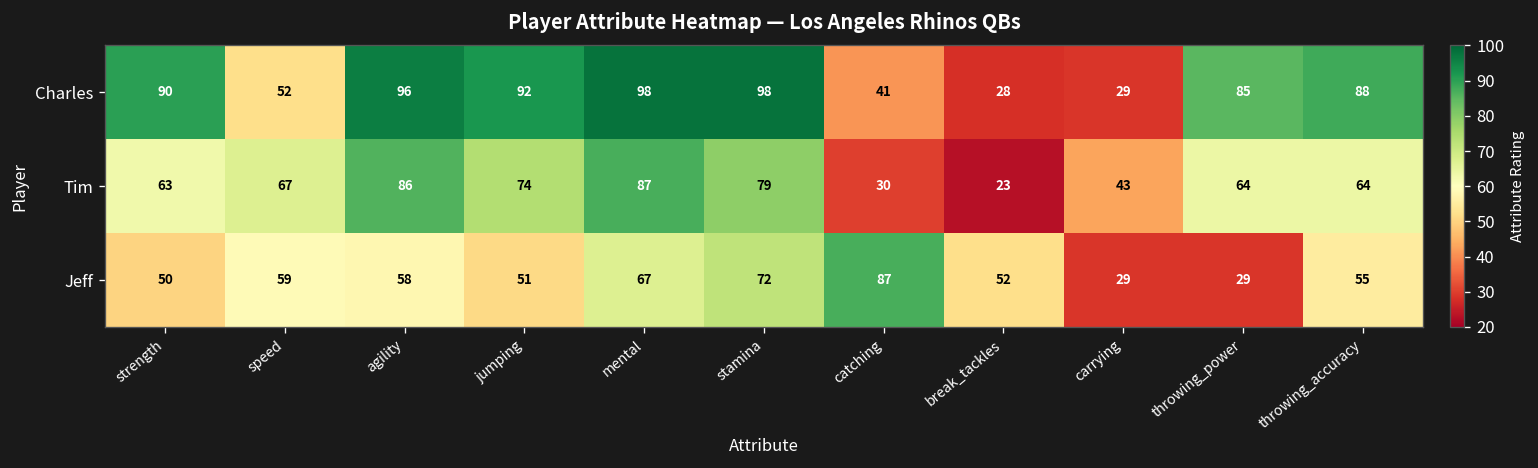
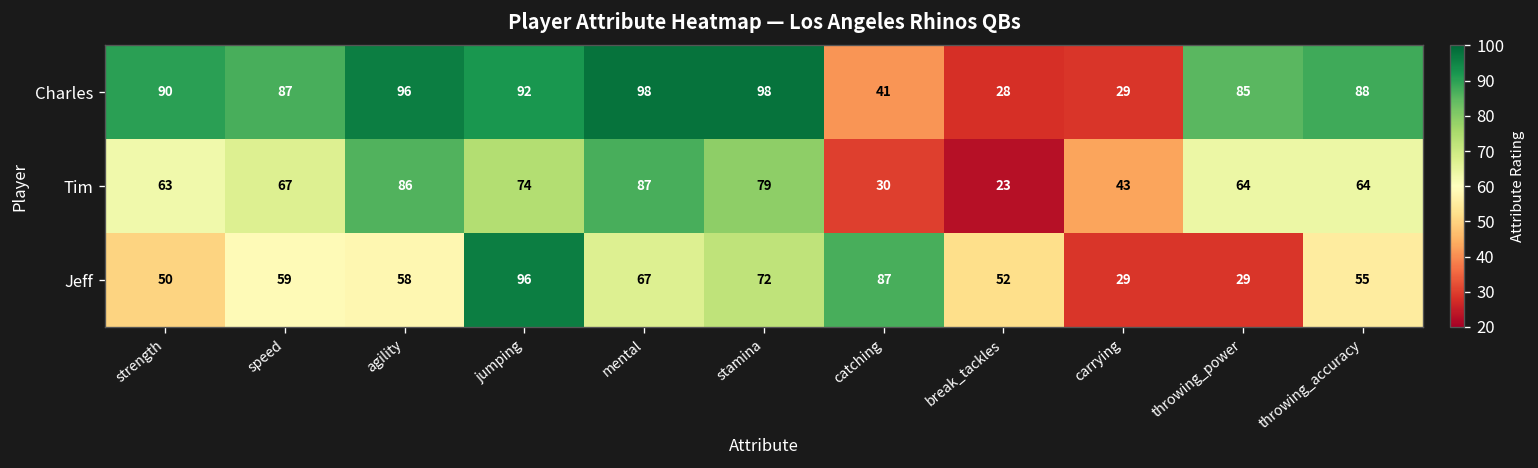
  {
    "Charles": {
      "strength": 90,
-     "speed": 52,
+     "speed": 87,
      "agility": 96,
      "jumping": 92,
      "mental": 98,
      "stamina": 98,
      "catching": 41,
      "break_tackles": 28,
      "carrying": 29,
      "throwing_power": 85,
      "throwing_accuracy": 88
    },
    "Tim": {
      "strength": 63,
      "speed": 67,
      "agility": 86,
      "jumping": 74,
      "mental": 87,
      "stamina": 79,
      "catching": 30,
      "break_tackles": 23,
      "carrying": 43,
      "throwing_power": 64,
      "throwing_accuracy": 64
    },
    "Jeff": {
      "strength": 50,
      "speed": 59,
      "agility": 58,
-     "jumping": 51,
+     "jumping": 96,
      "mental": 67,
      "stamina": 72,
      "catching": 87,
      "break_tackles": 52,
      "carrying": 29,
      "throwing_power": 29,
      "throwing_accuracy": 55
    }
  }
